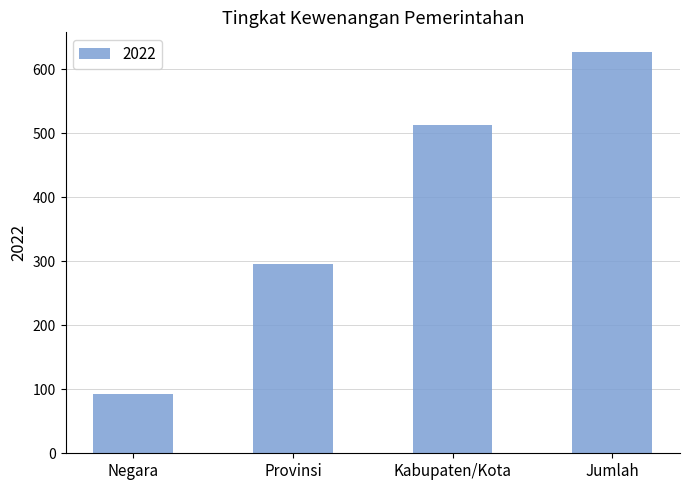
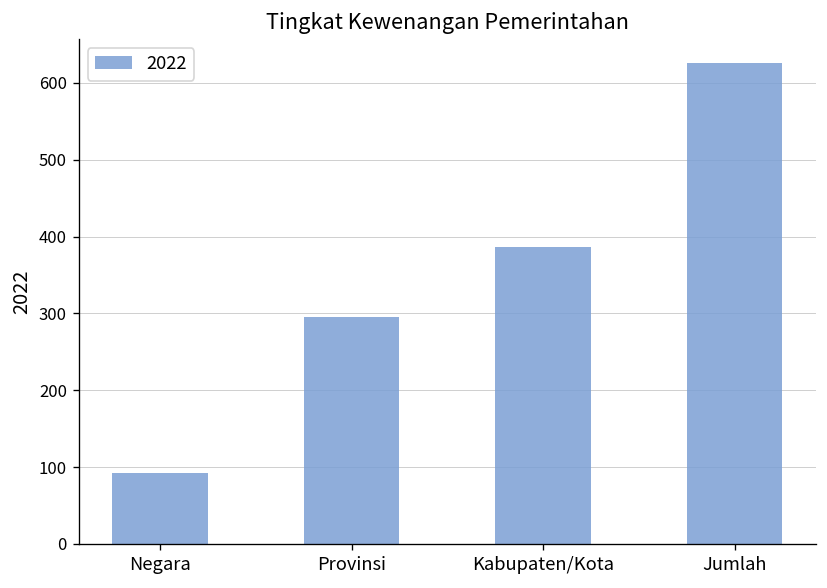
  {
    "Negara": 90,
    "Provinsi": 300,
-   "Kabupaten/Kota": 510,
+   "Kabupaten/Kota": 390,
    "Jumlah": 630
  }
